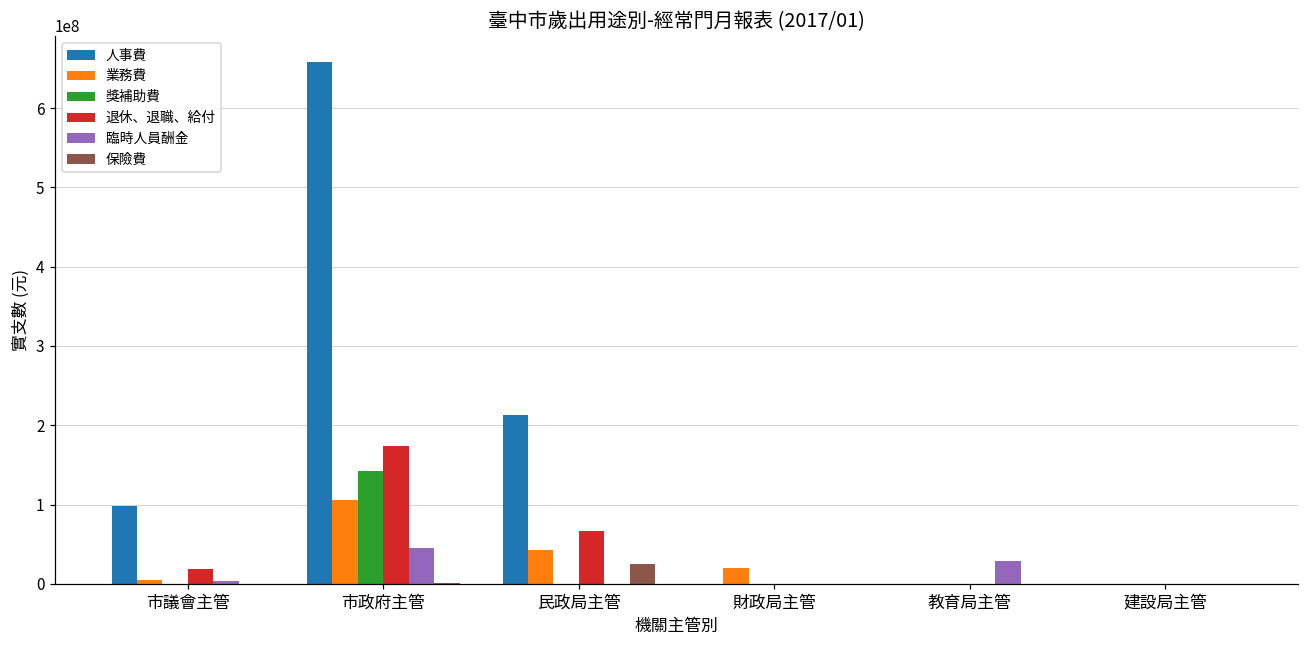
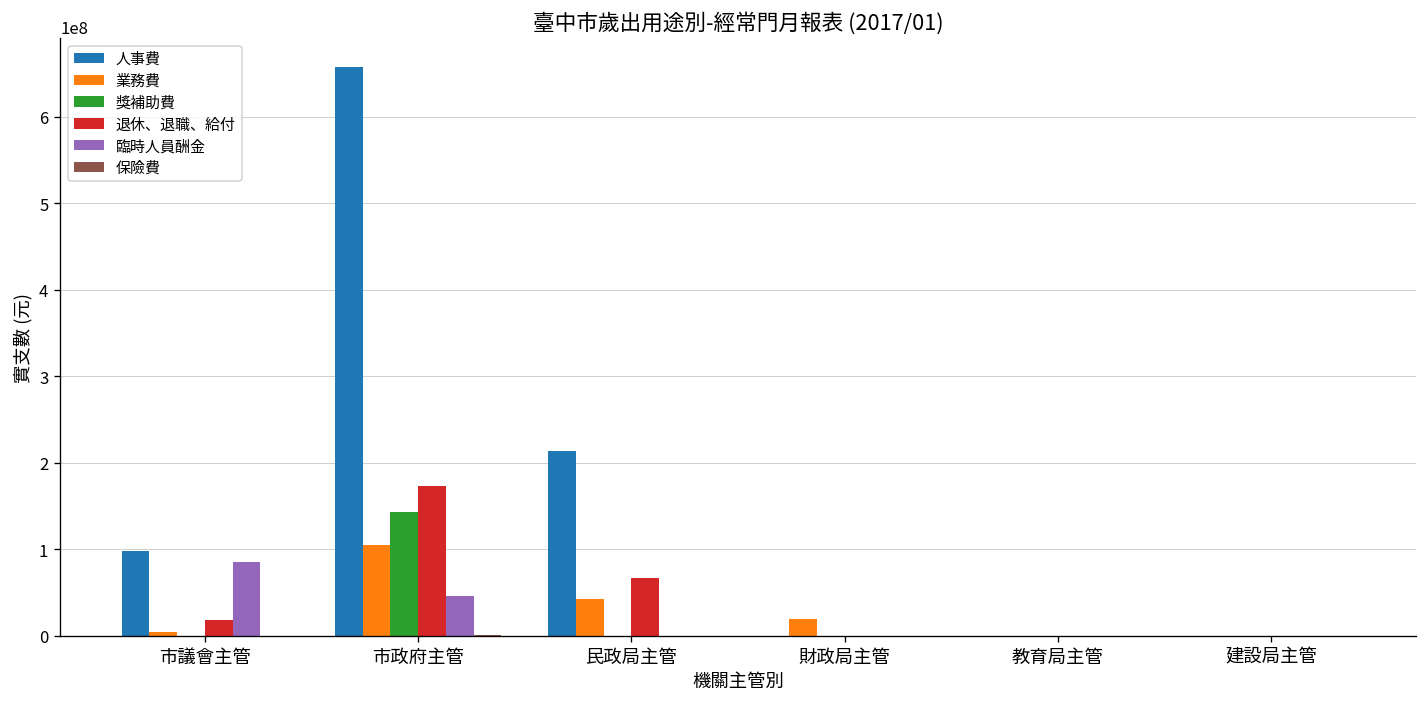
  {
    "人事費": {
      "市議會主管": 100000000,
      "市政府主管": 660000000,
      "民政局主管": 210000000,
      "財政局主管": 0,
      "教育局主管": 0,
      "建設局主管": 0
    },
    "業務費": {
      "市議會主管": 0,
      "市政府主管": 110000000,
      "民政局主管": 40000000,
      "財政局主管": 20000000,
      "教育局主管": 0,
      "建設局主管": 0
    },
    "獎補助費": {
      "市政府主管": 140000000,
      "民政局主管": 0,
      "財政局主管": 0,
      "教育局主管": 0,
      "建設局主管": 0
    },
    "退休、退職、給付": {
      "市議會主管": 20000000,
      "市政府主管": 170000000,
      "民政局主管": 70000000,
      "財政局主管": 0,
      "教育局主管": 0,
      "建設局主管": 0
    },
    "臨時人員酬金": {
-     "市議會主管": 0,
+     "市議會主管": 90000000,
      "市政府主管": 50000000,
      "民政局主管": 0,
      "財政局主管": 0,
-     "教育局主管": 30000000,
+     "教育局主管": 0,
      "建設局主管": 0
    },
    "保險費": {
-     "民政局主管": 20000000,
+     "民政局主管": 0,
      "財政局主管": 0,
      "教育局主管": 0,
      "建設局主管": 0
    }
  }
